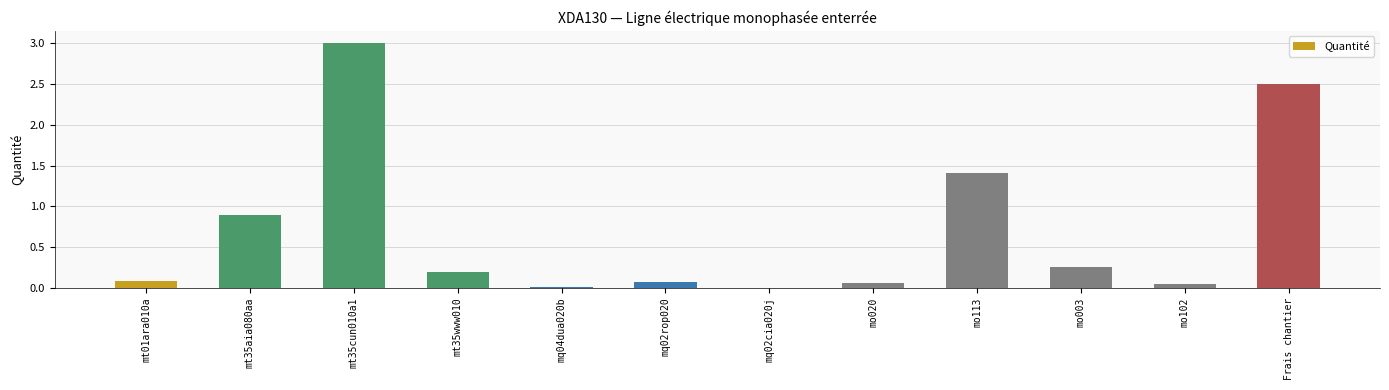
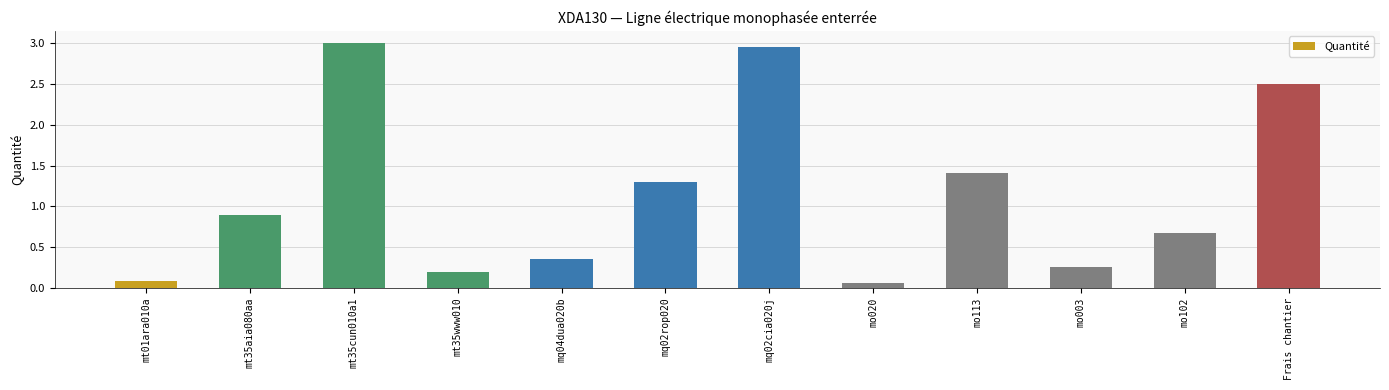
  {
    "mt01ara010a": 0.1,
    "mt35aia080aa": 0.9,
    "mt35cun010a1": 3.0,
    "mt35www010": 0.2,
-   "mq04dua020b": 0.0,
-   "mq02rop020": 0.1,
-   "mq02cia020j": 0.0,
+   "mq04dua020b": 0.4,
+   "mq02rop020": 1.3,
+   "mq02cia020j": 3.0,
    "mo020": 0.1,
    "mo113": 1.4,
    "mo003": 0.3,
-   "mo102": 0.0,
+   "mo102": 0.7,
    "Frais chantier": 2.5
  }
